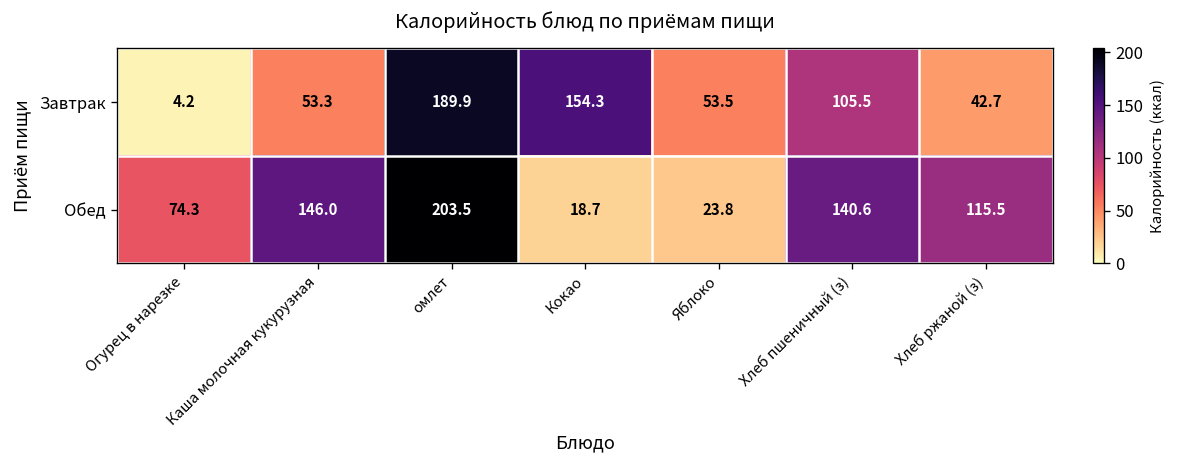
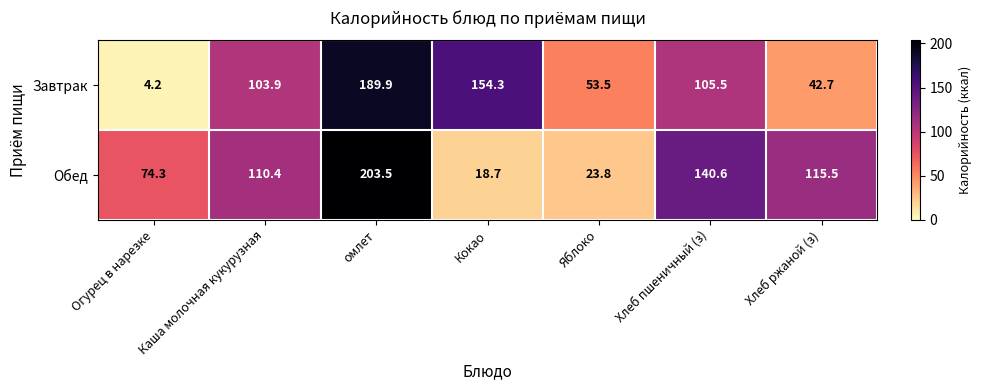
  {
    "Завтрак": {
      "Огурец в нарезке": 4.2,
-     "Каша молочная кукурузная": 53.3,
+     "Каша молочная кукурузная": 103.9,
      "омлет": 189.9,
      "Кокао": 154.3,
      "Яблоко": 53.5,
      "Хлеб пшеничный (з)": 105.5,
      "Хлеб ржаной (з)": 42.7
    },
    "Обед": {
      "Огурец в нарезке": 74.3,
-     "Каша молочная кукурузная": 146.0,
+     "Каша молочная кукурузная": 110.4,
      "омлет": 203.5,
      "Кокао": 18.7,
      "Яблоко": 23.8,
      "Хлеб пшеничный (з)": 140.6,
      "Хлеб ржаной (з)": 115.5
    }
  }
